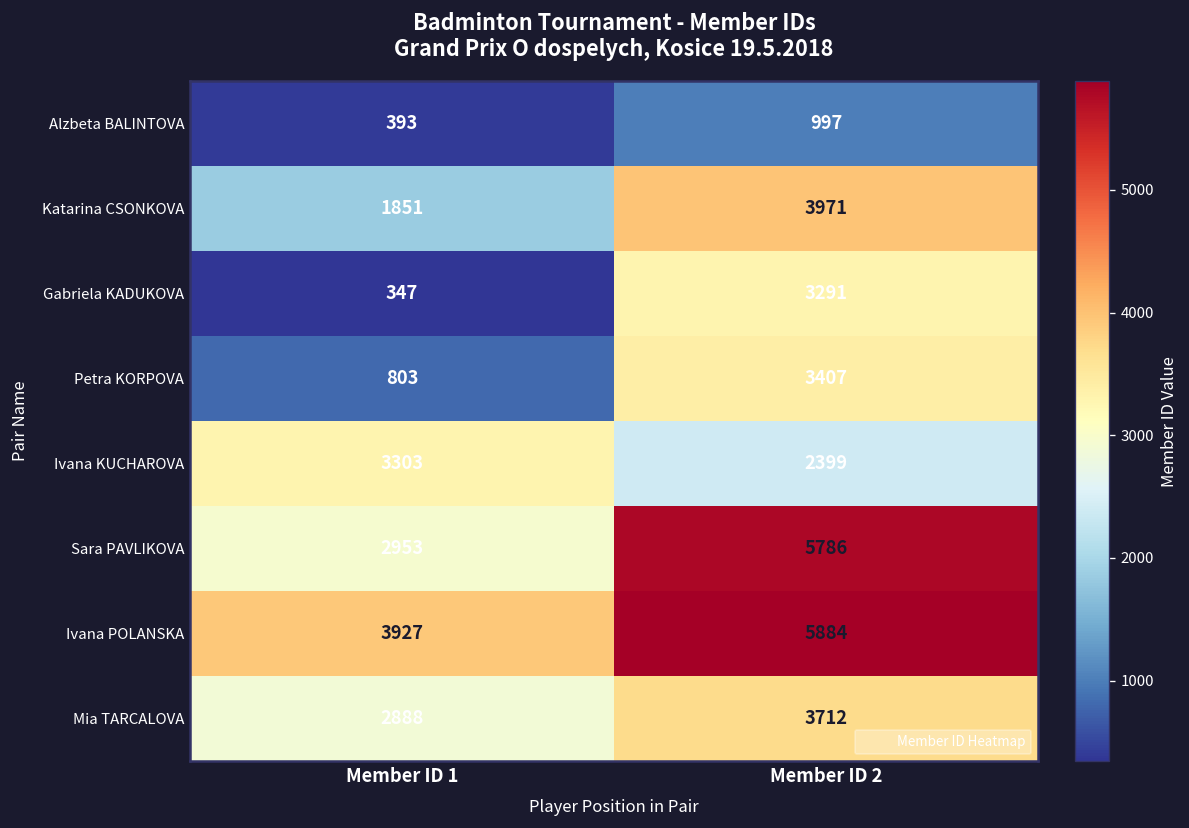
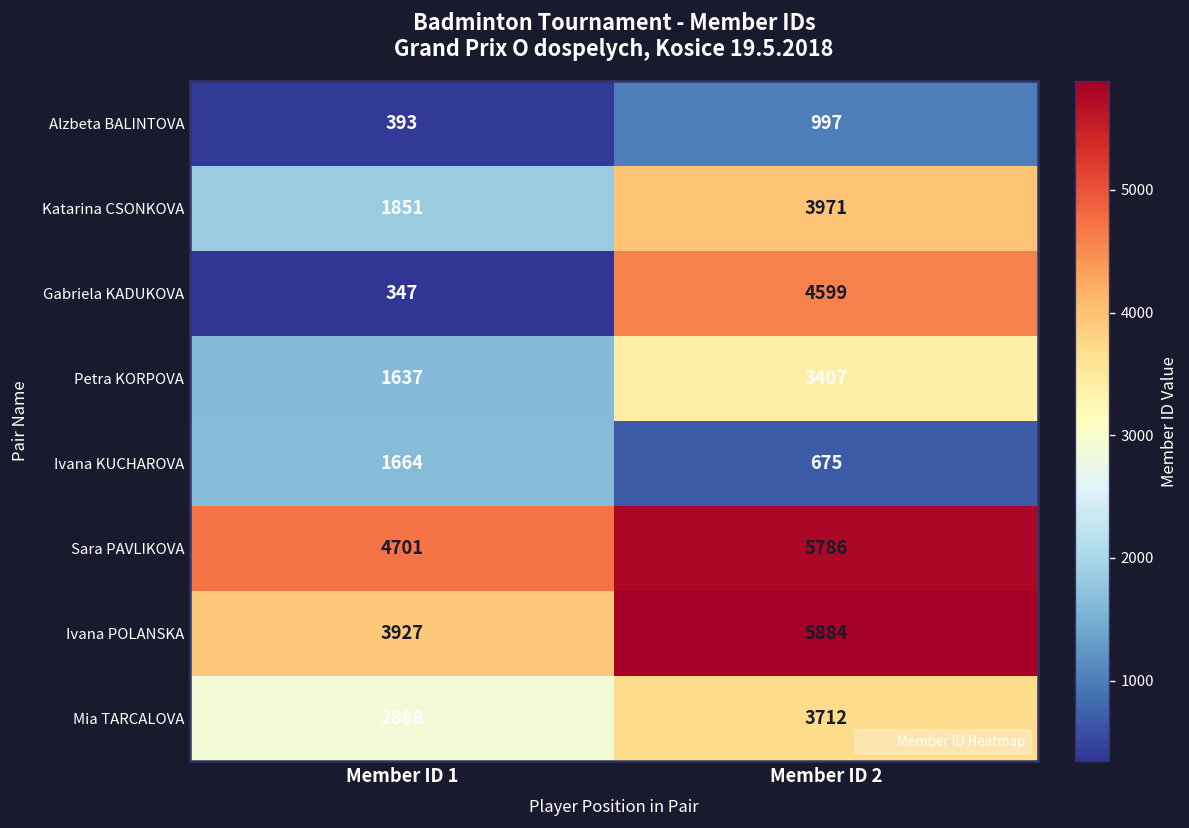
  {
    "Alzbeta BALINTOVA": {
      "Member ID 1": 393,
      "Member ID 2": 997
    },
    "Katarina CSONKOVA": {
      "Member ID 1": 1851,
      "Member ID 2": 3971
    },
    "Gabriela KADUKOVA": {
      "Member ID 1": 347,
-     "Member ID 2": 3291
+     "Member ID 2": 4599
    },
    "Petra KORPOVA": {
-     "Member ID 1": 803,
+     "Member ID 1": 1637,
      "Member ID 2": 3407
    },
    "Ivana KUCHAROVA": {
-     "Member ID 1": 3303,
-     "Member ID 2": 2399
+     "Member ID 1": 1664,
+     "Member ID 2": 675
    },
    "Sara PAVLIKOVA": {
-     "Member ID 1": 2953,
+     "Member ID 1": 4701,
      "Member ID 2": 5786
    },
    "Ivana POLANSKA": {
      "Member ID 1": 3927,
      "Member ID 2": 5884
    },
    "Mia TARCALOVA": {
      "Member ID 2": 3712
    }
  }
